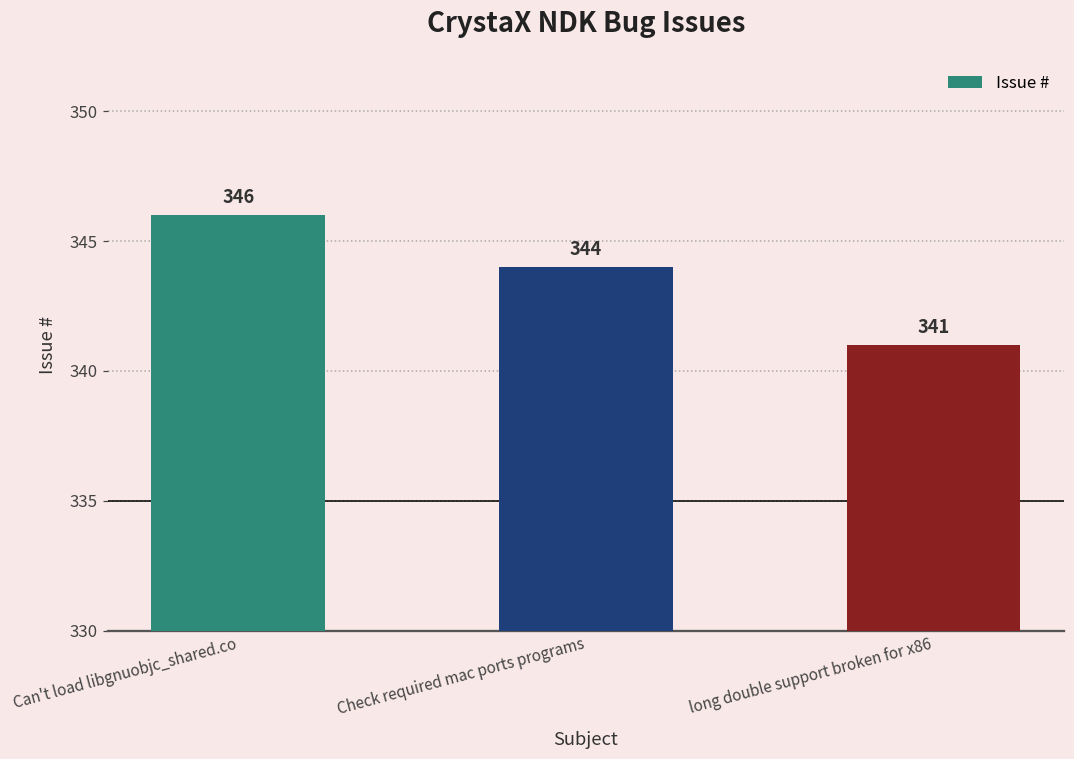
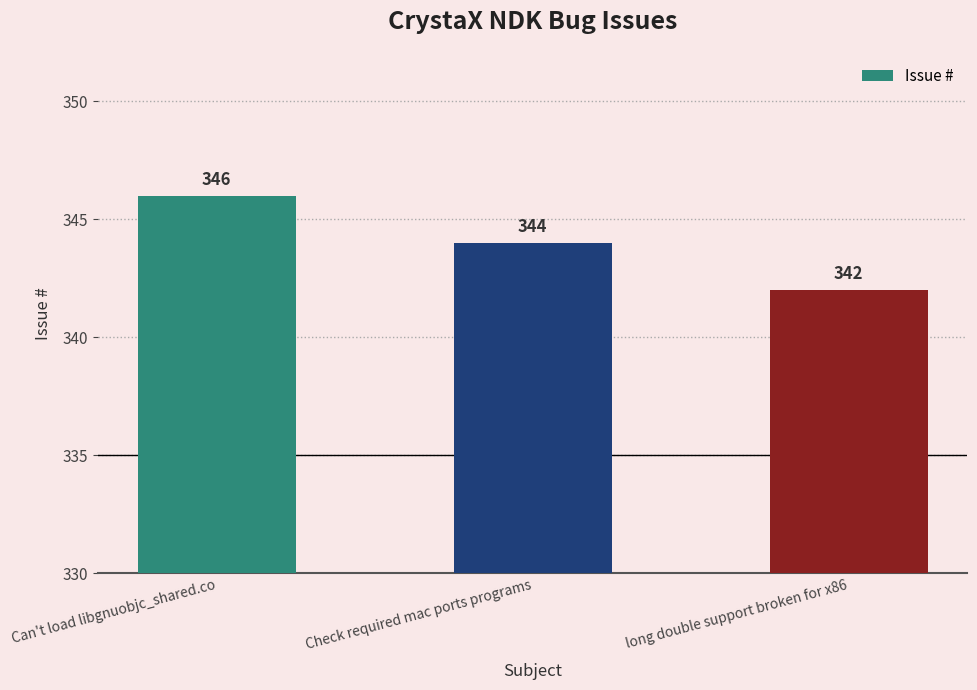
  {
    "Can't load libgnuobjc_shared.co": 346,
    "Check required mac ports programs": 344,
-   "long double support broken for x86": 341
+   "long double support broken for x86": 342
  }
